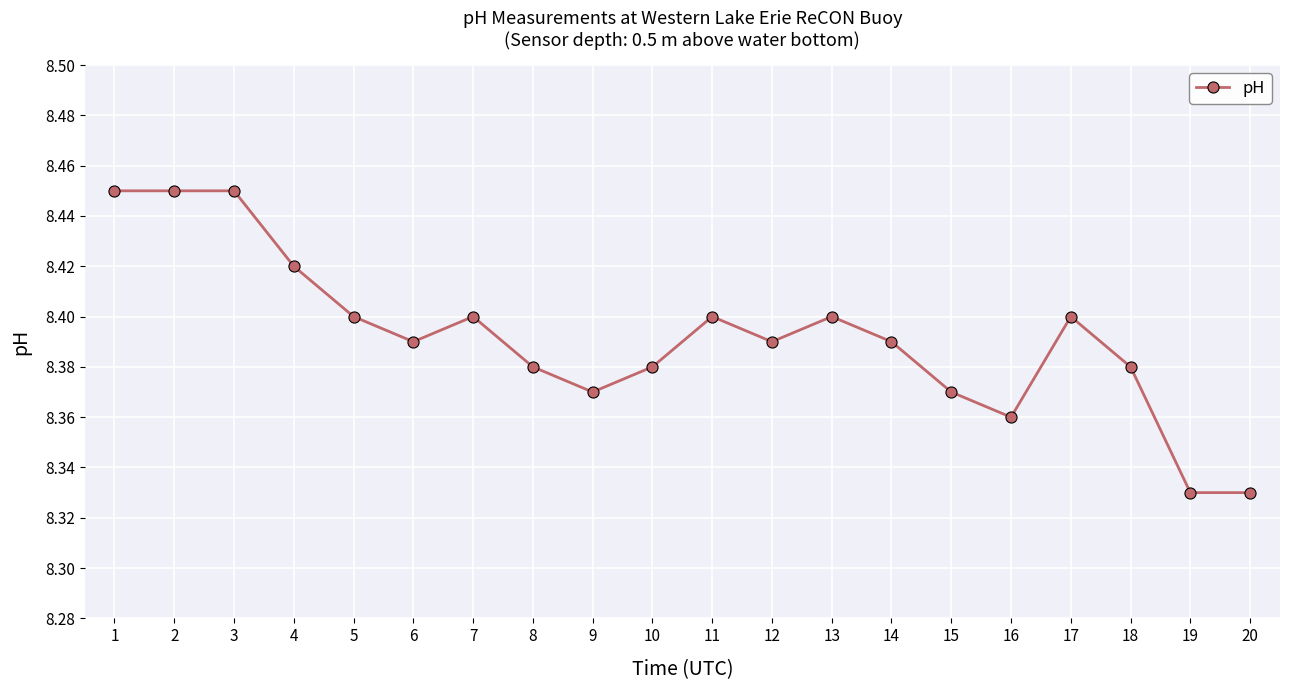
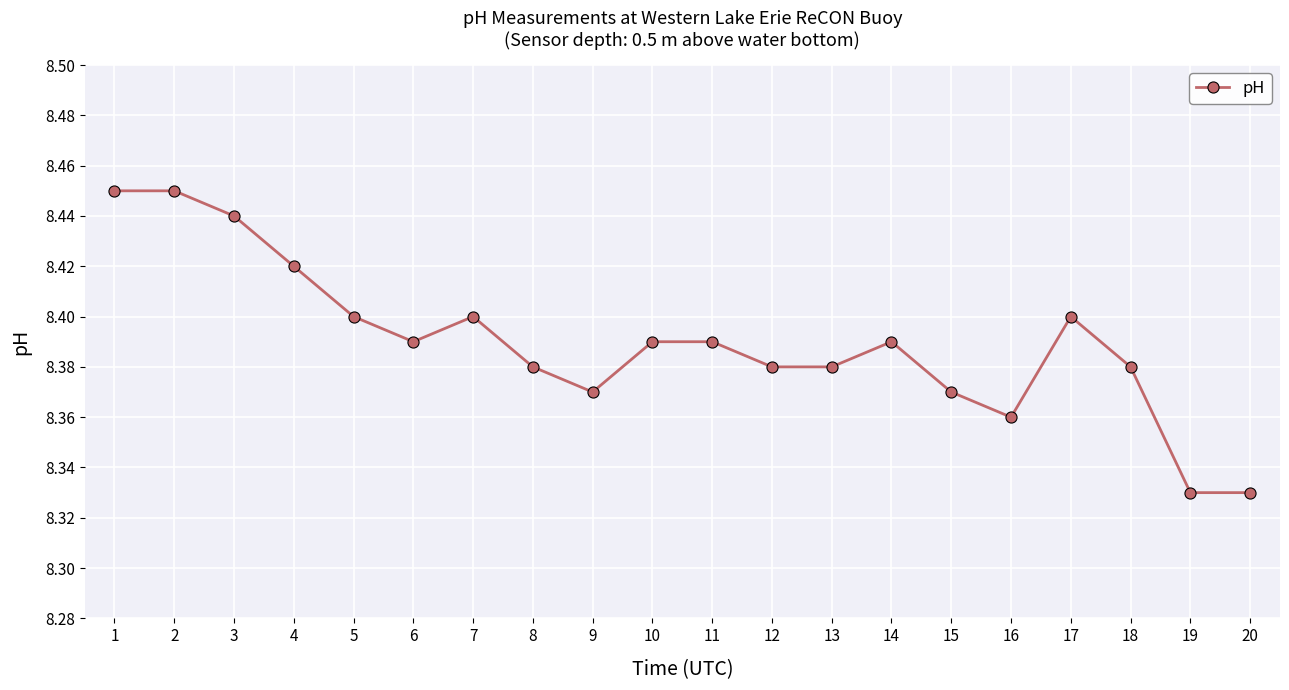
  {
    "1": 8.45,
    "2": 8.45,
-   "3": 8.45,
+   "3": 8.44,
    "4": 8.42,
    "5": 8.40,
    "6": 8.39,
    "7": 8.40,
    "8": 8.38,
    "9": 8.37,
-   "10": 8.38,
-   "11": 8.40,
-   "12": 8.39,
-   "13": 8.40,
+   "10": 8.39,
+   "11": 8.39,
+   "12": 8.38,
+   "13": 8.38,
    "14": 8.39,
    "15": 8.37,
    "16": 8.36,
    "17": 8.40,
    "18": 8.38,
    "19": 8.33,
    "20": 8.33
  }
